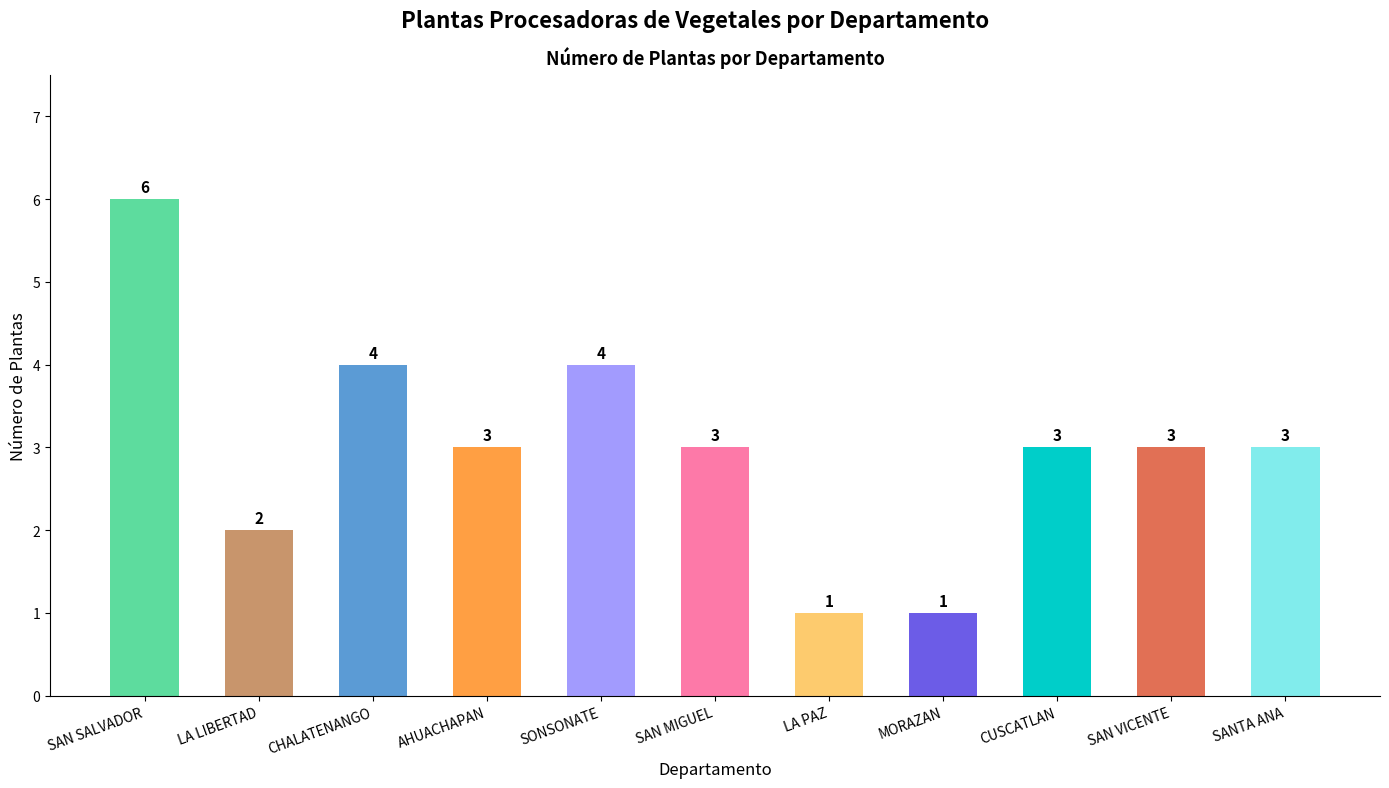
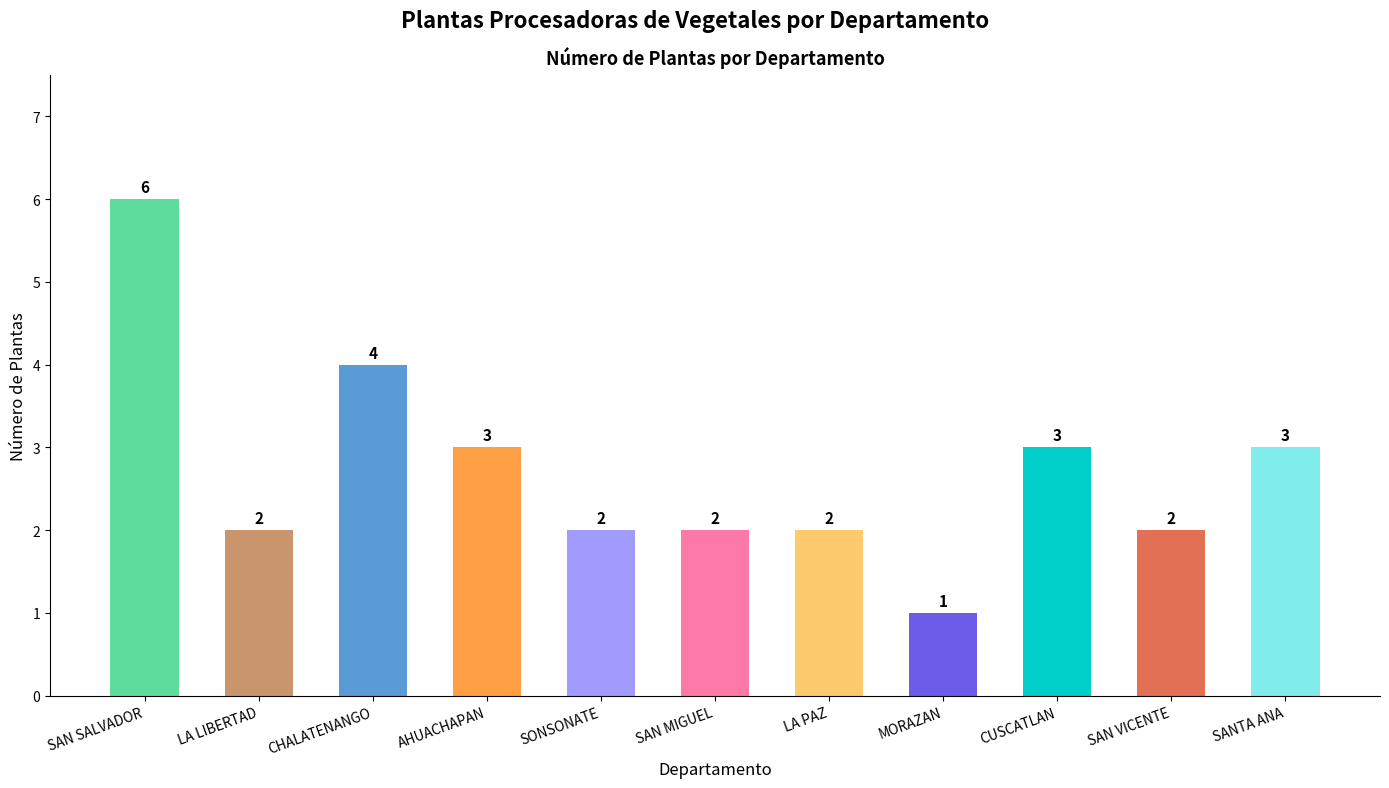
  {
    "SAN SALVADOR": 6,
    "LA LIBERTAD": 2,
    "CHALATENANGO": 4,
    "AHUACHAPAN": 3,
-   "SONSONATE": 4,
-   "SAN MIGUEL": 3,
-   "LA PAZ": 1,
+   "SONSONATE": 2,
+   "SAN MIGUEL": 2,
+   "LA PAZ": 2,
    "MORAZAN": 1,
    "CUSCATLAN": 3,
-   "SAN VICENTE": 3,
+   "SAN VICENTE": 2,
    "SANTA ANA": 3
  }
